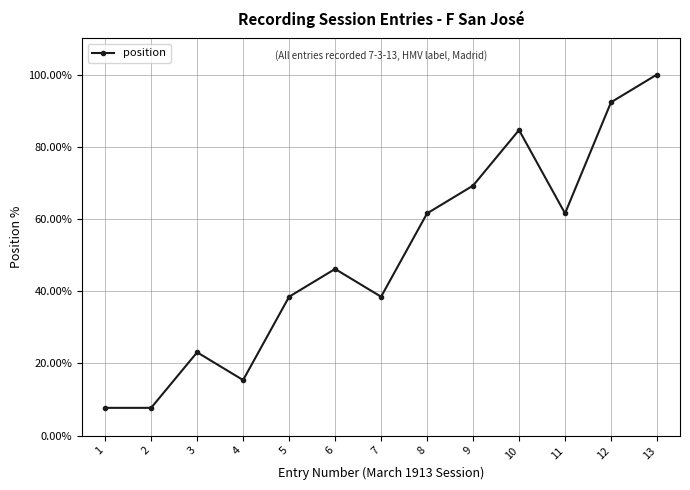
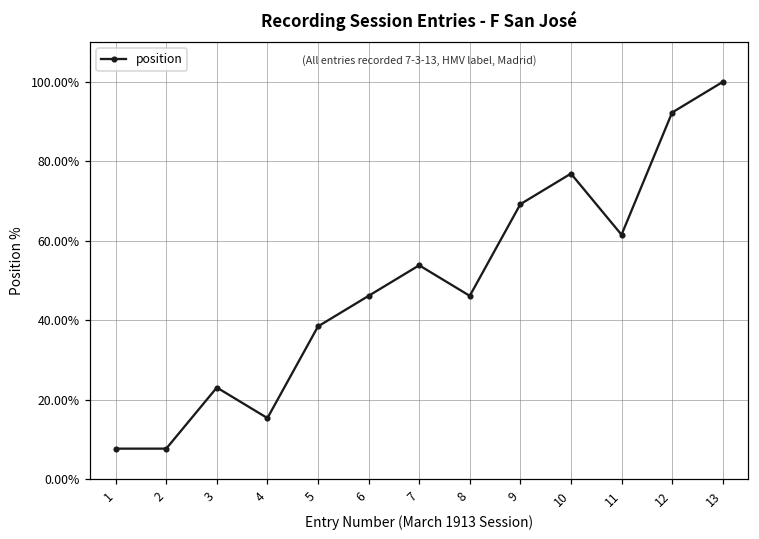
  {
    "1": "8%",
    "2": "8%",
    "3": "23%",
    "4": "15%",
    "5": "38%",
    "6": "46%",
-   "7": "38%",
-   "8": "62%",
+   "7": "54%",
+   "8": "46%",
    "9": "69%",
-   "10": "85%",
+   "10": "77%",
    "11": "62%",
    "12": "92%",
    "13": "100%"
  }
